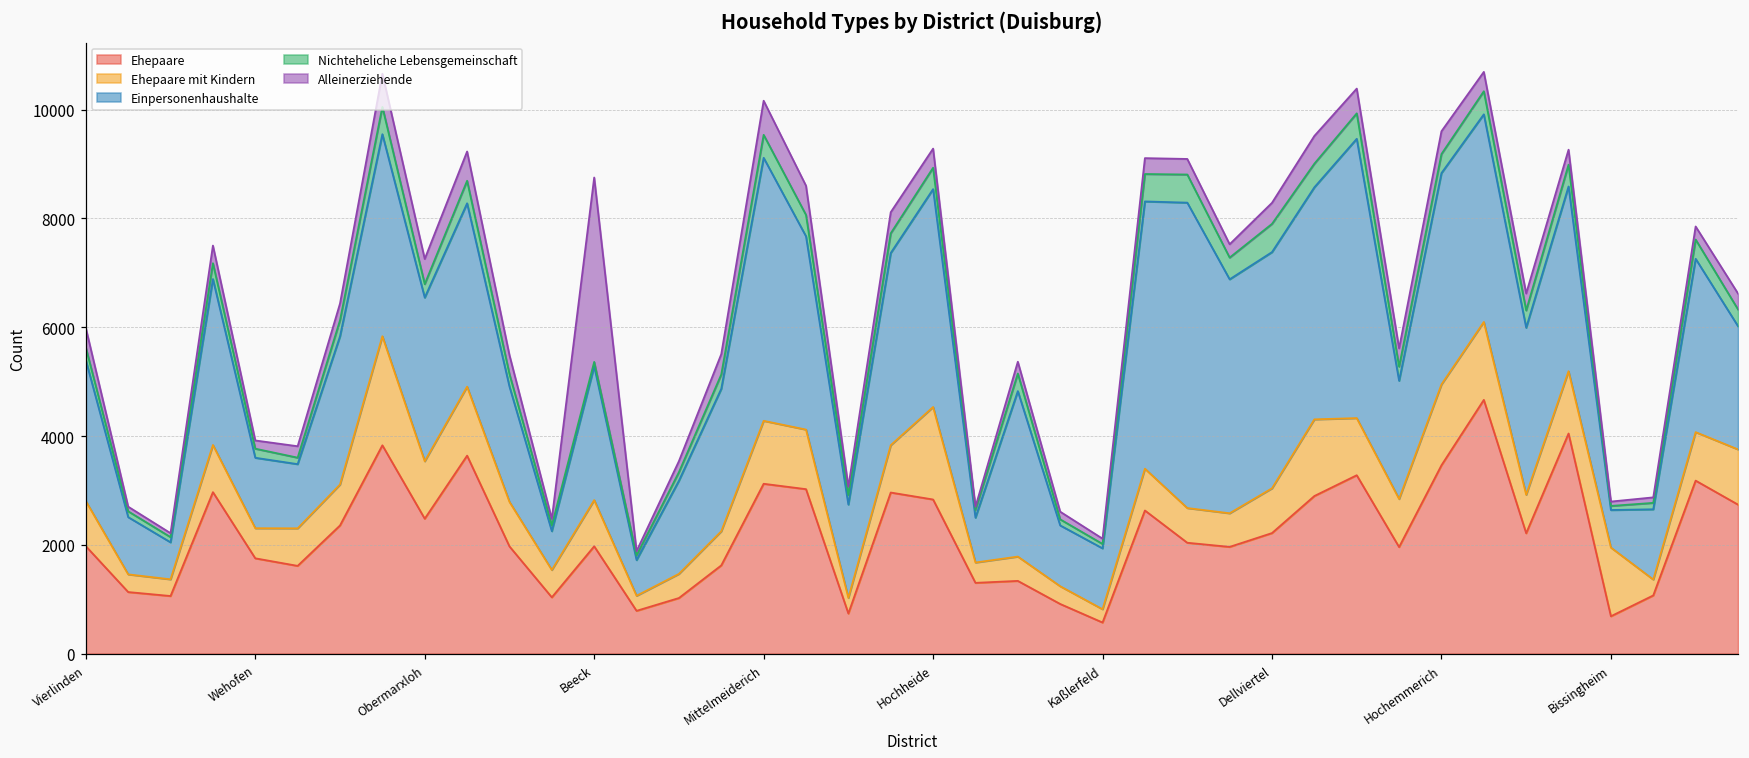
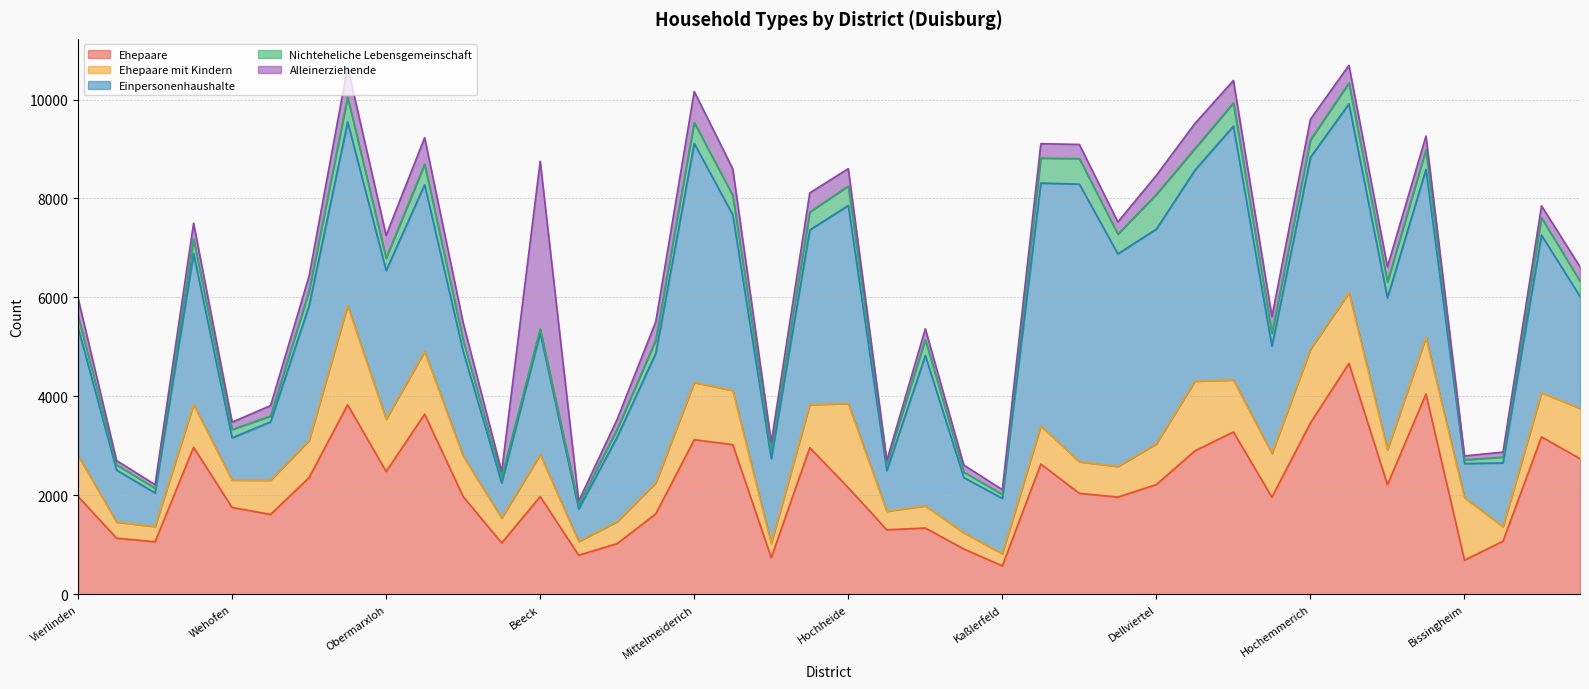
  {
    "Ehepaare": {
      "Vierlinden": 2000,
      "Wehofen": 1800,
      "Obermarxloh": 2500,
      "Beeck": 2000,
      "Mittelmeiderich": 3100,
-     "Hochheide": 2800,
+     "Hochheide": 2200,
      "Kaßlerfeld": 600,
      "Dellviertel": 2200,
      "Hochemmerich": 3500,
      "Bissingheim": 700
    },
    "Ehepaare mit Kindern": {
      "Vierlinden": 800,
      "Wehofen": 600,
      "Obermarxloh": 1100,
      "Beeck": 800,
      "Mittelmeiderich": 1200,
      "Hochheide": 1700,
      "Kaßlerfeld": 200,
      "Dellviertel": 800,
      "Hochemmerich": 1500,
      "Bissingheim": 1300
    },
    "Einpersonenhaushalte": {
      "Vierlinden": 2600,
-     "Wehofen": 1300,
+     "Wehofen": 900,
      "Obermarxloh": 3000,
      "Beeck": 2500,
      "Mittelmeiderich": 4800,
      "Hochheide": 4000,
      "Kaßlerfeld": 1100,
      "Dellviertel": 4300,
      "Hochemmerich": 3900,
      "Bissingheim": 700
    },
    "Nichteheliche Lebensgemeinschaft": {
      "Vierlinden": 200,
      "Wehofen": 200,
      "Obermarxloh": 200,
      "Beeck": 100,
      "Mittelmeiderich": 400,
      "Hochheide": 400,
      "Kaßlerfeld": 100,
-     "Dellviertel": 500,
+     "Dellviertel": 700,
      "Hochemmerich": 400,
      "Bissingheim": 100
    },
    "Alleinerziehende": {
      "Vierlinden": 400,
      "Wehofen": 200,
      "Obermarxloh": 500,
      "Beeck": 3400,
      "Mittelmeiderich": 600,
      "Hochheide": 400,
      "Kaßlerfeld": 100,
      "Dellviertel": 400,
      "Hochemmerich": 400,
      "Bissingheim": 100
    }
  }
